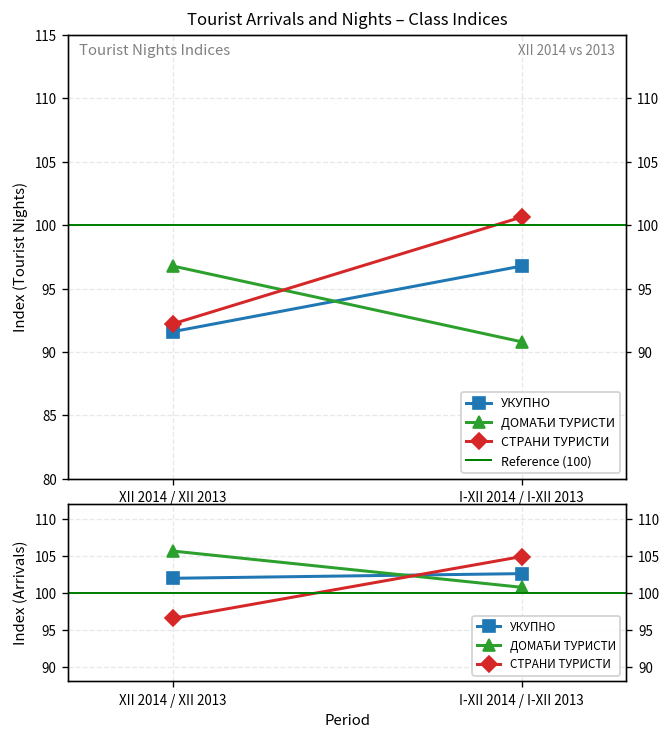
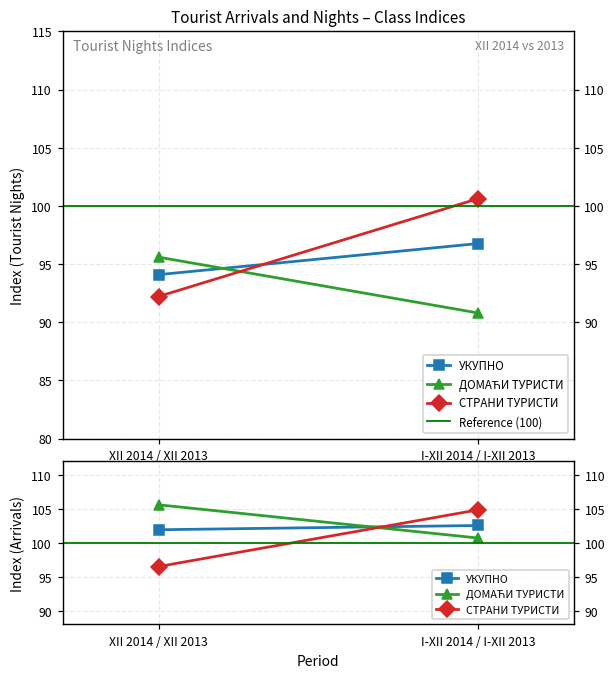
  {
    "Tourist Arrivals and Nights – Class Indices": {
      "УКУПНО": {
-       "XII 2014 / XII 2013": 91.6,
+       "XII 2014 / XII 2013": 94.1,
        "I-XII 2014 / I-XII 2013": 96.8
      },
      "ДОМАЋИ ТУРИСТИ": {
-       "XII 2014 / XII 2013": 96.8,
+       "XII 2014 / XII 2013": 95.6,
        "I-XII 2014 / I-XII 2013": 90.8
      },
      "СТРАНИ ТУРИСТИ": {
        "XII 2014 / XII 2013": 92.2,
        "I-XII 2014 / I-XII 2013": 100.6
      }
    }
  }
